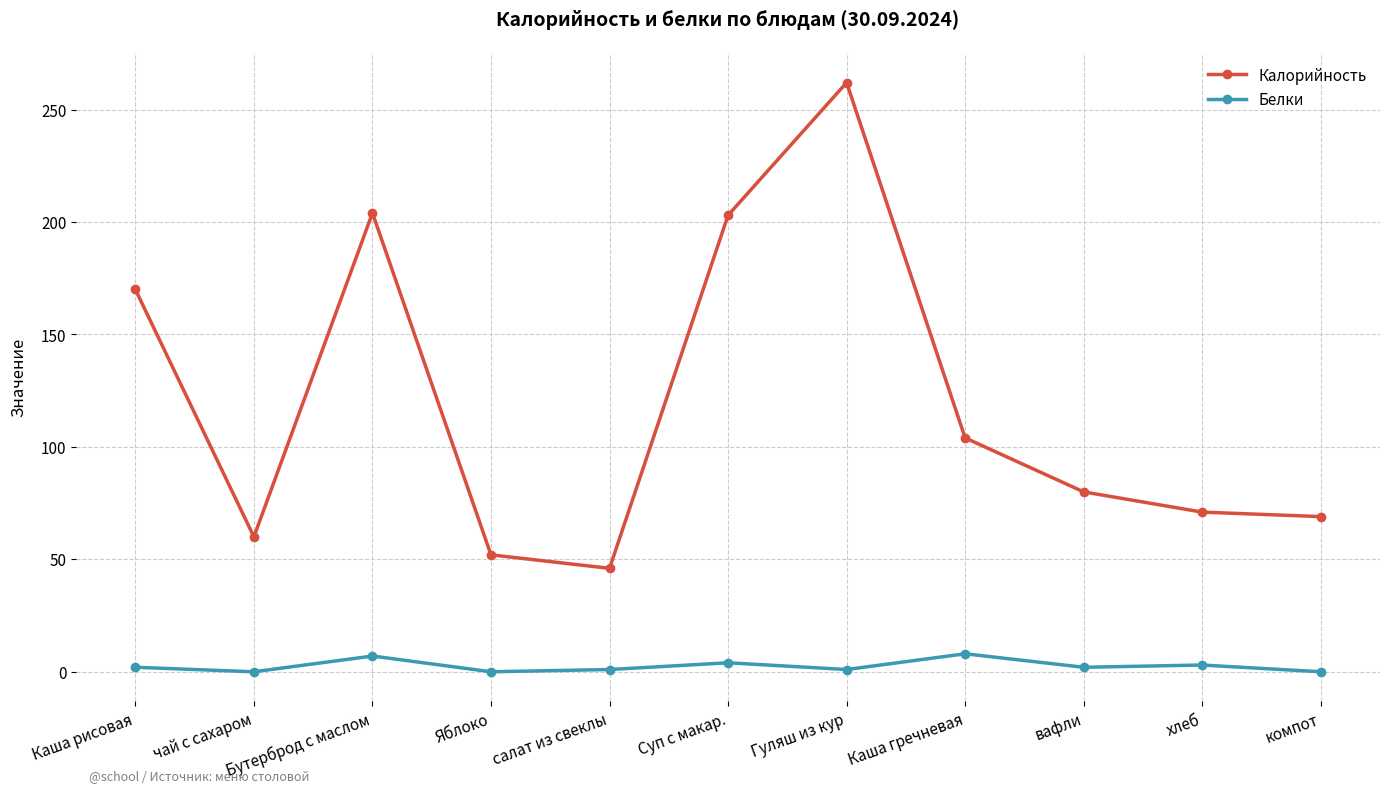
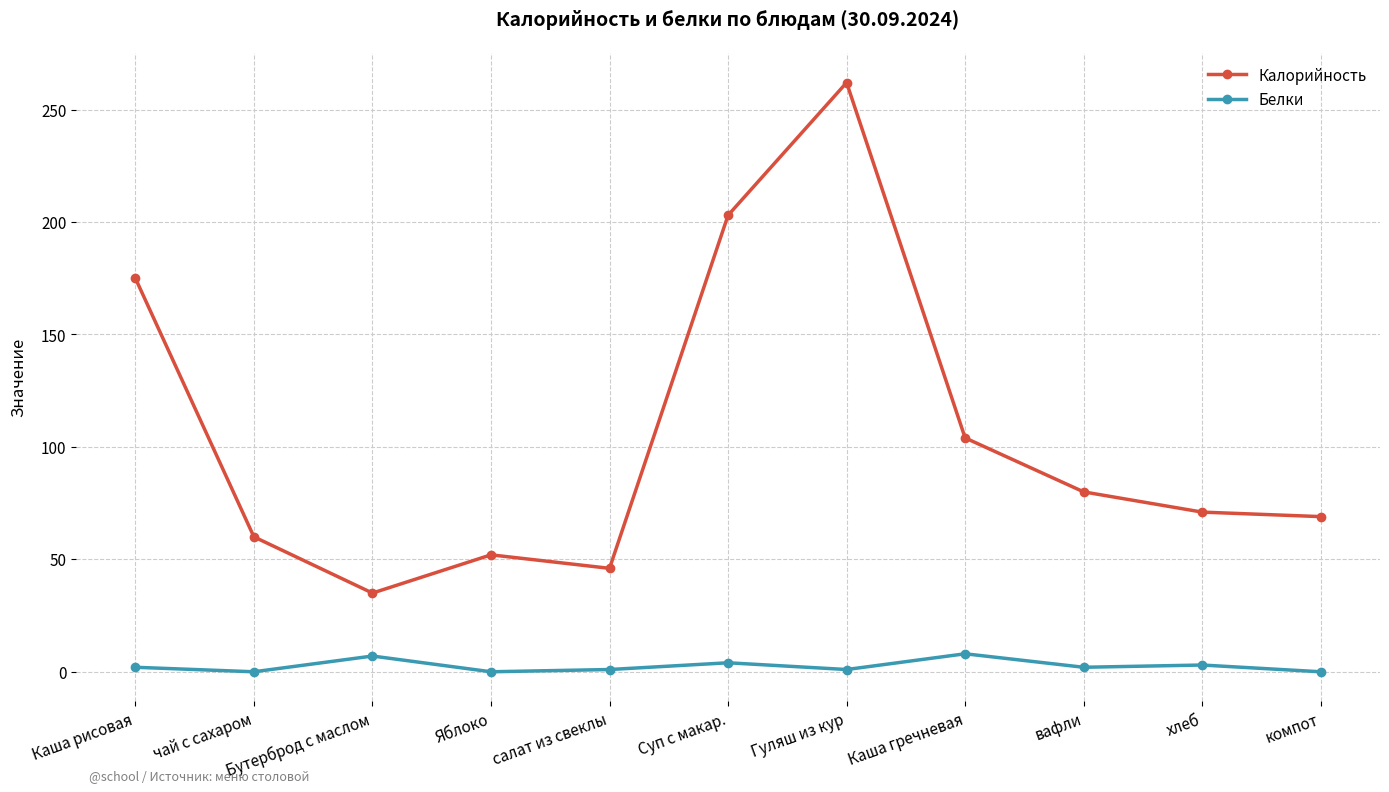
  {
    "Калорийность": {
-     "Каша рисовая": 170,
+     "Каша рисовая": 175,
      "чай с сахаром": 60,
-     "Бутерброд с маслом": 204,
+     "Бутерброд с маслом": 35,
      "Яблоко": 52,
      "салат из свеклы": 46,
      "Суп с макар.": 203,
      "Гуляш из кур": 262,
      "Каша гречневая": 104,
      "вафли": 80,
      "хлеб": 71,
      "компот": 69
    },
    "Белки": {
      "Каша рисовая": 2,
      "чай с сахаром": 0,
      "Бутерброд с маслом": 7,
      "Яблоко": 0,
      "салат из свеклы": 1,
      "Суп с макар.": 4,
      "Гуляш из кур": 1,
      "Каша гречневая": 8,
      "вафли": 2,
      "хлеб": 3,
      "компот": 0
    }
  }
